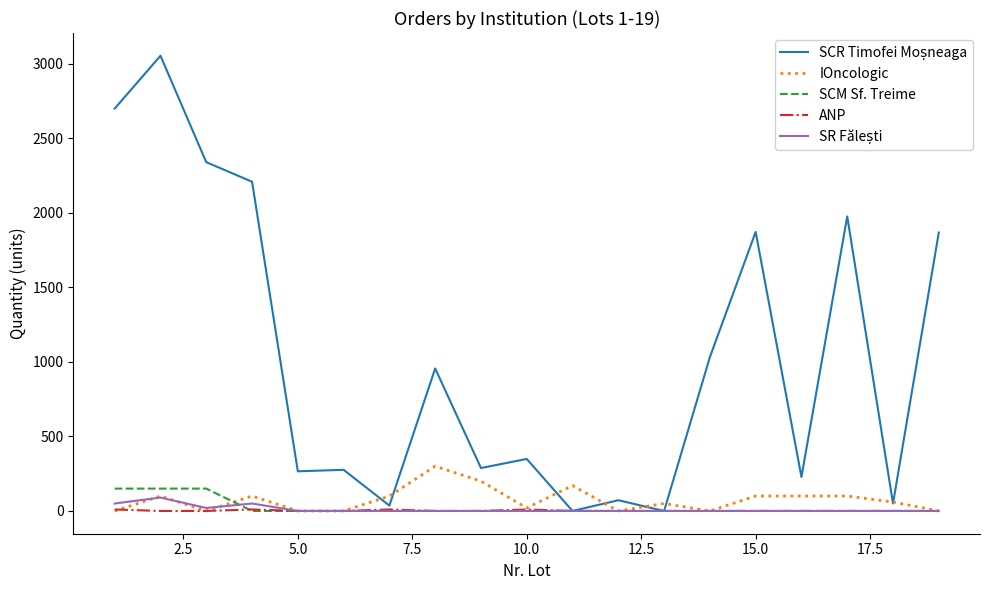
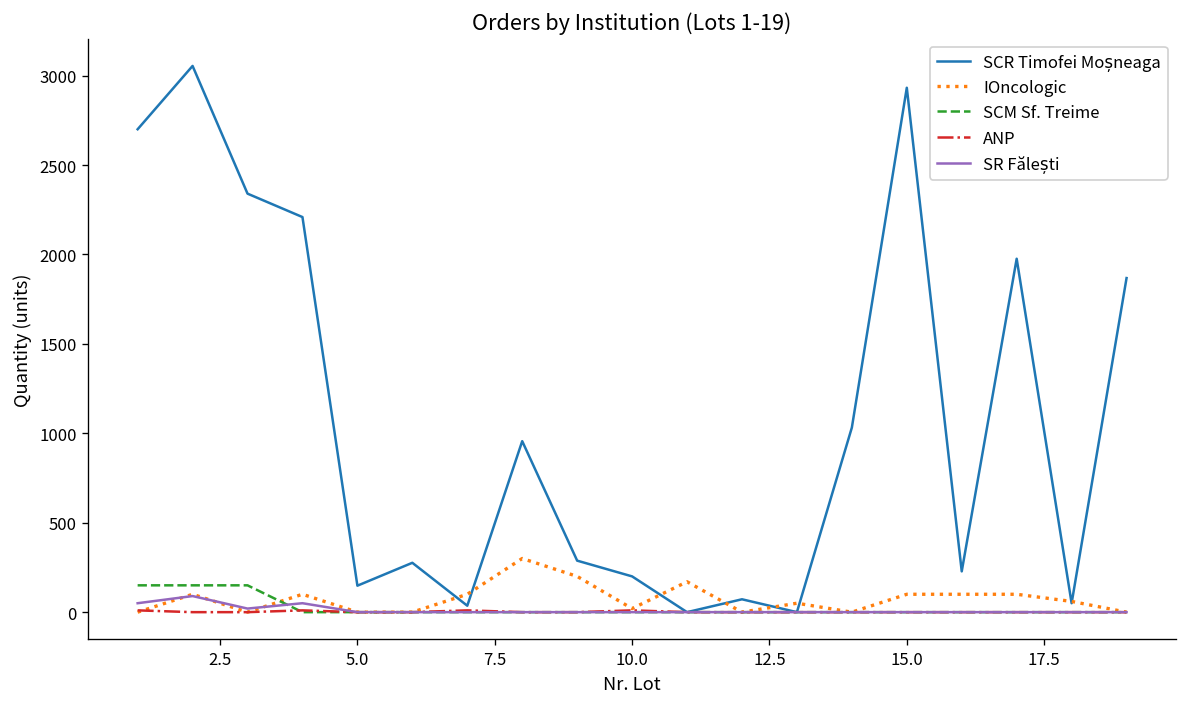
  {
    "SCR Timofei Moșneaga": {
-     "5.0": 270,
-     "10.0": 350,
-     "15.0": 1870
+     "5.0": 150,
+     "10.0": 200,
+     "15.0": 2930
    },
    "IOncologic": {
      "15.0": 100
    }
  }
